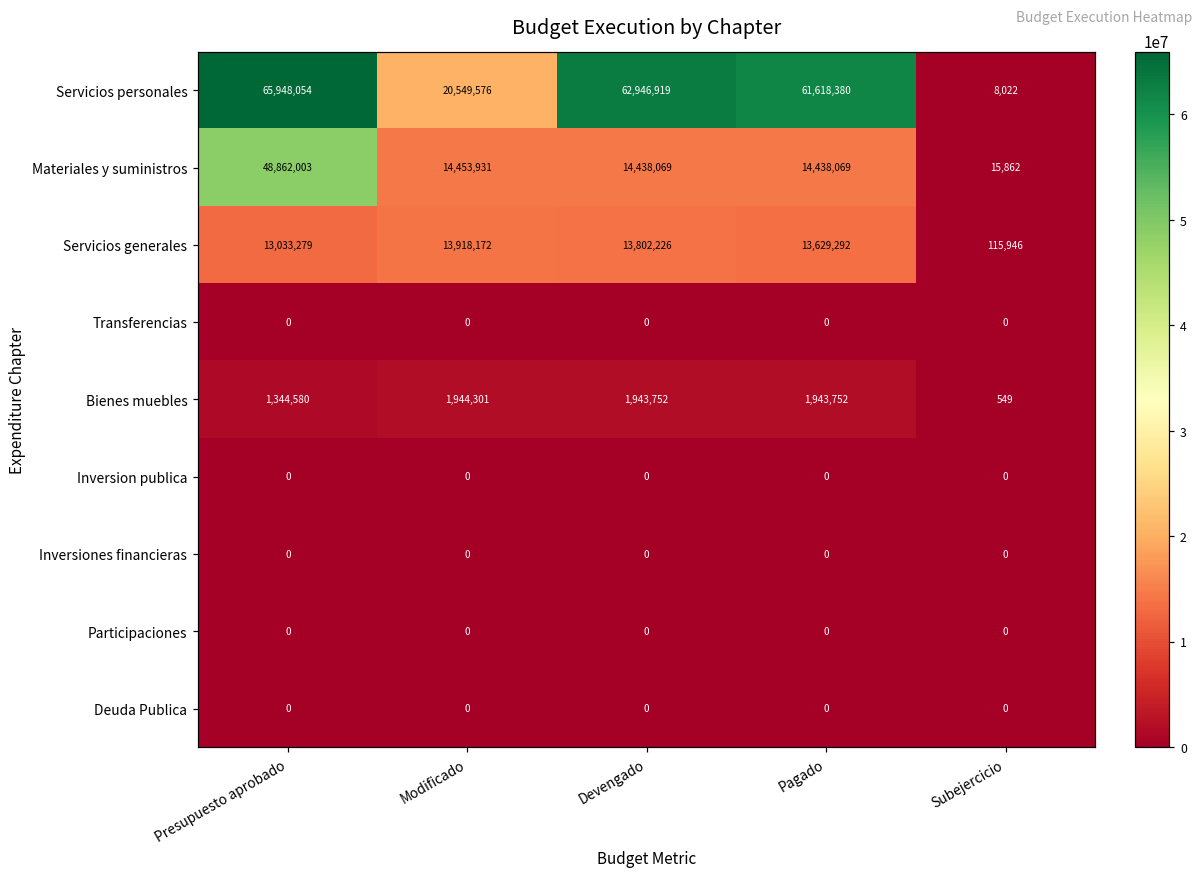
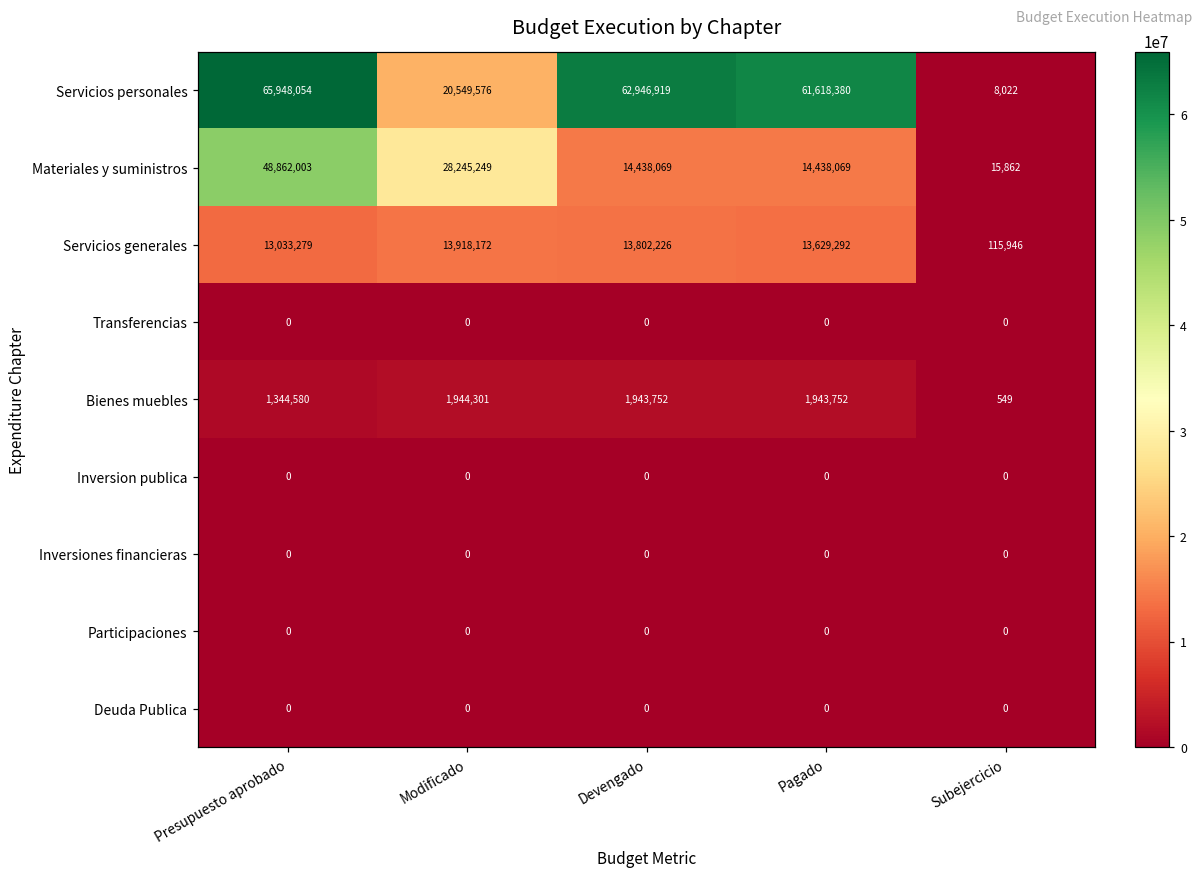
  {
    "Servicios personales": {
      "Presupuesto aprobado": "65,948,054",
      "Modificado": "20,549,576",
      "Devengado": "62,946,919",
      "Pagado": "61,618,380",
      "Subejercicio": "8,022"
    },
    "Materiales y suministros": {
      "Presupuesto aprobado": "48,862,003",
-     "Modificado": "14,453,931",
+     "Modificado": "28,245,249",
      "Devengado": "14,438,069",
      "Pagado": "14,438,069",
      "Subejercicio": "15,862"
    },
    "Servicios generales": {
      "Presupuesto aprobado": "13,033,279",
      "Modificado": "13,918,172",
      "Devengado": "13,802,226",
      "Pagado": "13,629,292",
      "Subejercicio": "115,946"
    },
    "Transferencias": {
      "Presupuesto aprobado": "0",
      "Modificado": "0",
      "Devengado": "0",
      "Pagado": "0",
      "Subejercicio": "0"
    },
    "Bienes muebles": {
      "Presupuesto aprobado": "1,344,580",
      "Modificado": "1,944,301",
      "Devengado": "1,943,752",
      "Pagado": "1,943,752",
      "Subejercicio": "549"
    },
    "Inversion publica": {
      "Presupuesto aprobado": "0",
      "Modificado": "0",
      "Devengado": "0",
      "Pagado": "0",
      "Subejercicio": "0"
    },
    "Inversiones financieras": {
      "Presupuesto aprobado": "0",
      "Modificado": "0",
      "Devengado": "0",
      "Pagado": "0",
      "Subejercicio": "0"
    },
    "Participaciones": {
      "Presupuesto aprobado": "0",
      "Modificado": "0",
      "Devengado": "0",
      "Pagado": "0",
      "Subejercicio": "0"
    },
    "Deuda Publica": {
      "Presupuesto aprobado": "0",
      "Modificado": "0",
      "Devengado": "0",
      "Pagado": "0",
      "Subejercicio": "0"
    }
  }
